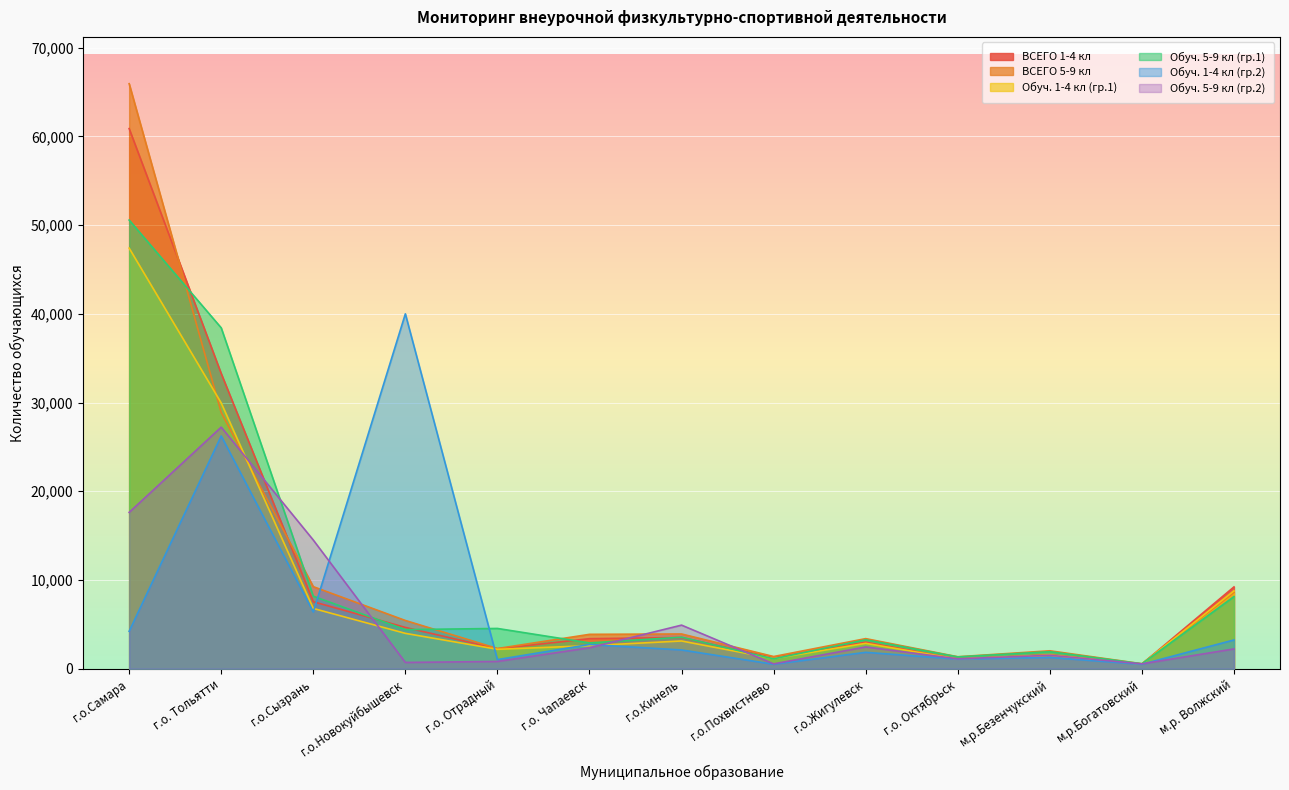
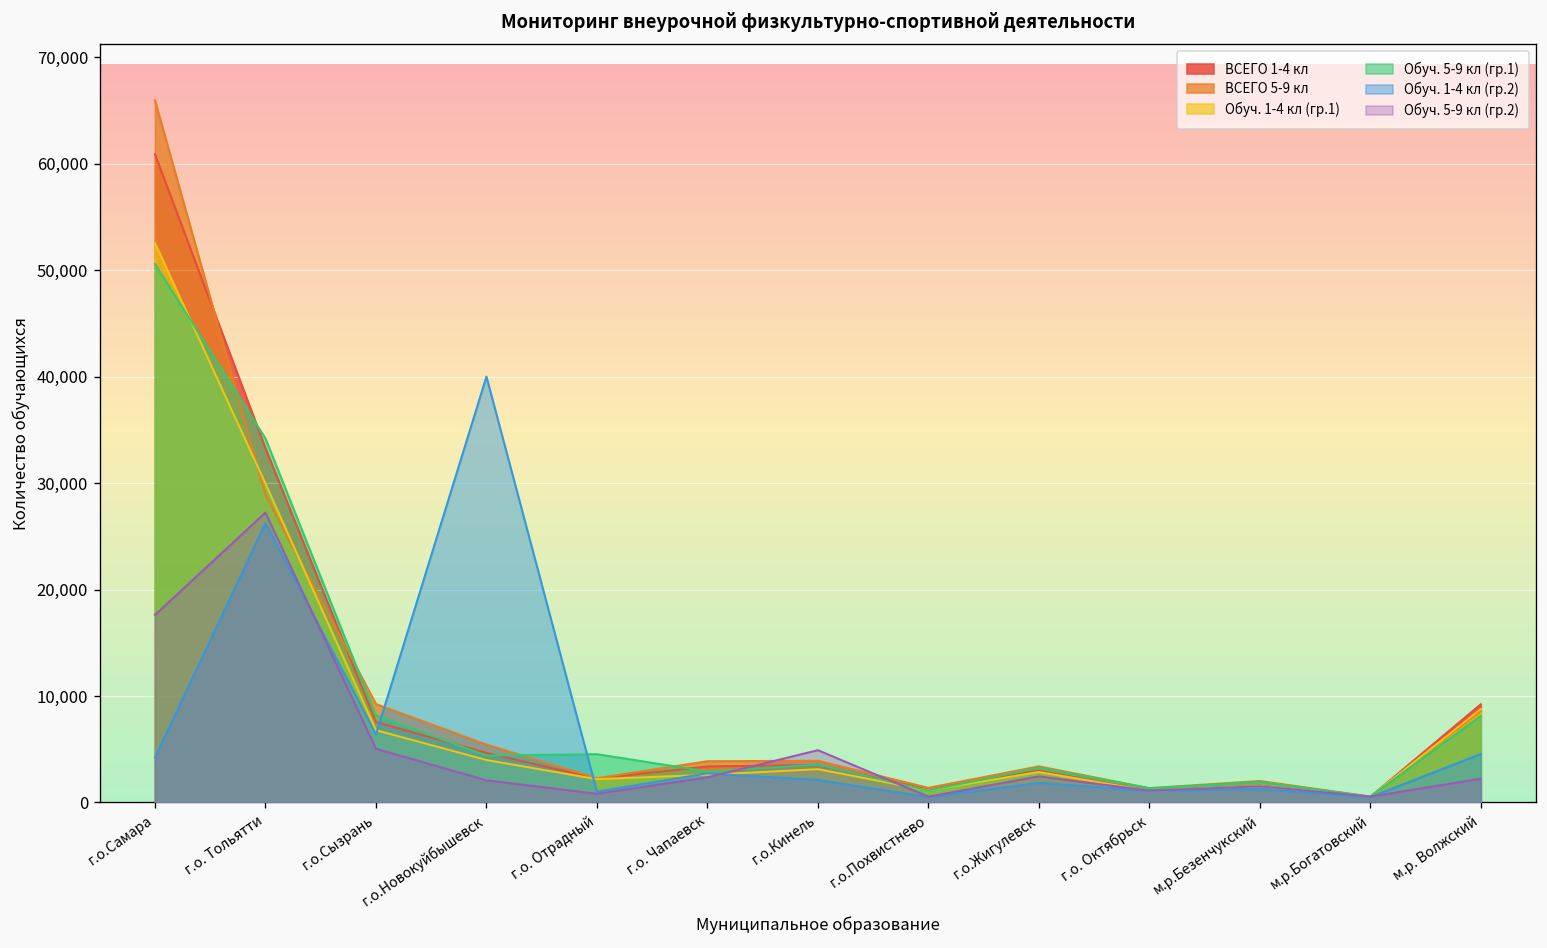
  {
    "Обуч. 1-4 кл (гр.1)": {
-     "г.о.Самара": "47,000",
+     "г.о.Самара": "53,000",
      "г.о. Тольятти": "30,000",
      "г.о.Сызрань": "7,000",
      "г.о.Новокуйбышевск": "4,000",
      "г.о.Кинель": "3,000"
    },
    "Обуч. 5-9 кл (гр.1)": {
      "г.о.Самара": "51,000",
-     "г.о. Тольятти": "38,000",
+     "г.о. Тольятти": "34,000",
      "г.о.Сызрань": "8,000",
      "г.о. Отрадный": "5,000",
      "м.р. Волжский": "8,000"
    },
    "Обуч. 1-4 кл (гр.2)": {
      "г.о.Самара": "4,000",
      "г.о. Тольятти": "26,000",
      "г.о.Сызрань": "6,000",
      "г.о.Новокуйбышевск": "40,000",
      "г.о.Кинель": "2,000",
      "г.о.Жигулевск": "2,000",
-     "м.р. Волжский": "3,000"
+     "м.р. Волжский": "5,000"
    },
    "Обуч. 5-9 кл (гр.2)": {
      "г.о.Самара": "18,000",
      "г.о. Тольятти": "27,000",
-     "г.о.Сызрань": "15,000",
-     "г.о.Новокуйбышевск": "1,000",
+     "г.о.Сызрань": "5,000",
+     "г.о.Новокуйбышевск": "2,000",
      "г.о.Кинель": "5,000",
      "г.о.Жигулевск": "2,000",
      "м.р. Волжский": "2,000"
    }
  }
